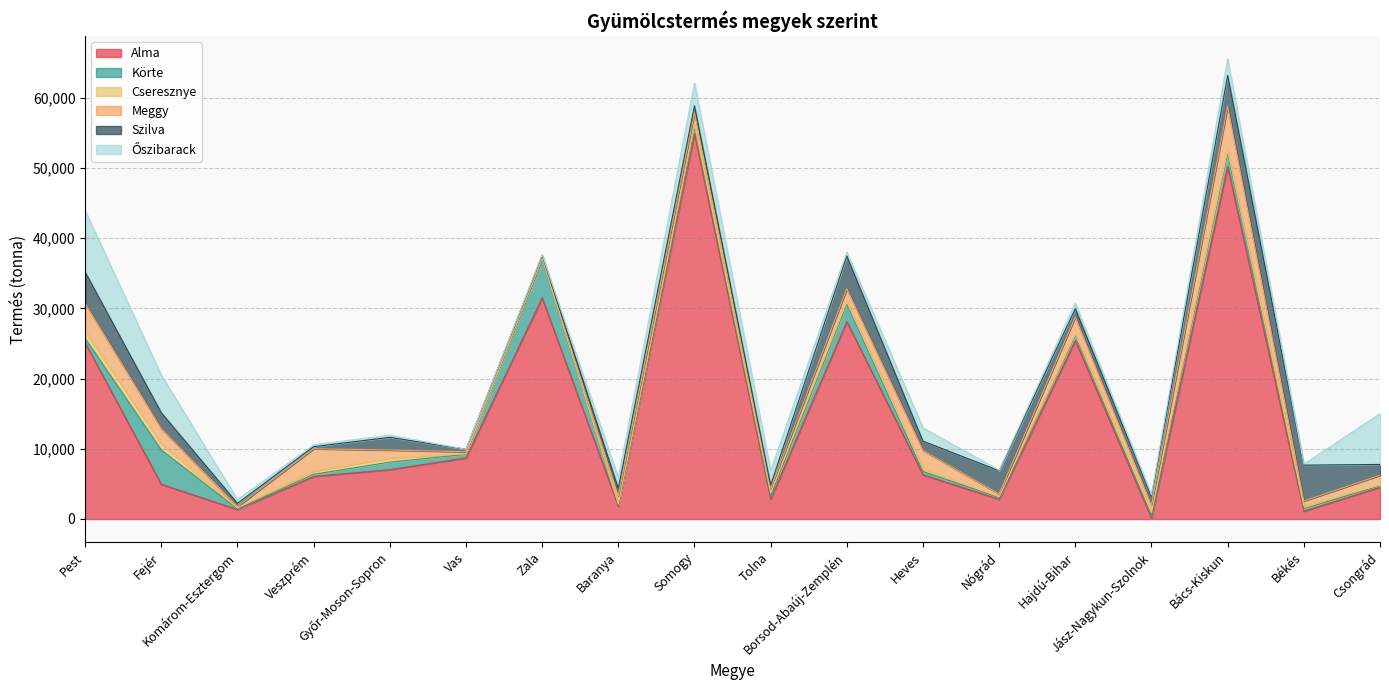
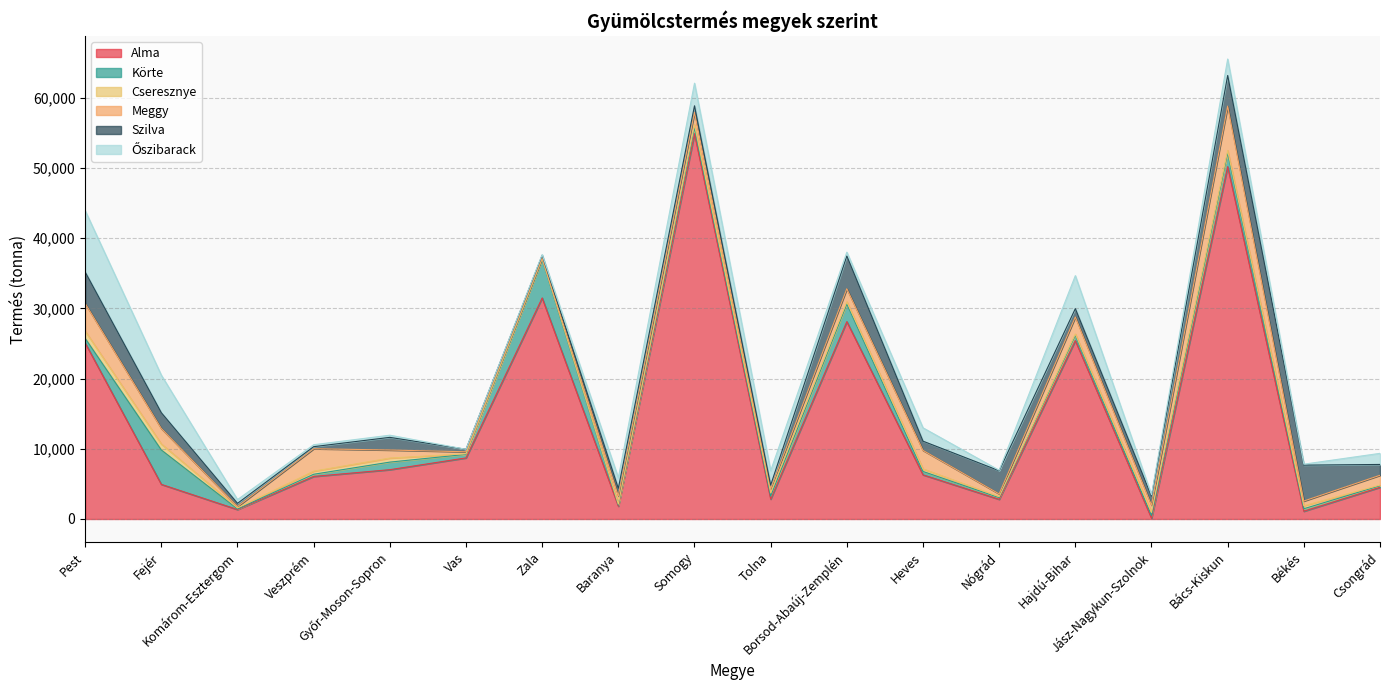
  {
    "Alma": {
      "Pest": "25,000",
      "Fejér": "5,000",
      "Győr-Moson-Sopron": "7,000",
      "Vas": "9,000",
      "Zala": "31,000",
      "Somogy": "55,000",
      "Tolna": "3,000",
      "Borsod-Abaúj-Zemplén": "28,000",
      "Heves": "6,000",
      "Hajdú-Bihar": "25,000",
      "Jász-Nagykun-Szolnok": "0",
      "Bács-Kiskun": "50,000"
    },
    "Körte": {
      "Pest": "1,000",
      "Fejér": "5,000",
      "Győr-Moson-Sopron": "1,000",
      "Somogy": "1,000",
      "Tolna": "0",
      "Heves": "0",
      "Jász-Nagykun-Szolnok": "0"
    },
    "Szilva": {
      "Pest": "4,000",
      "Fejér": "2,000",
      "Komárom-Esztergom": "0",
      "Baranya": "1,000",
      "Somogy": "1,000",
      "Tolna": "1,000",
      "Borsod-Abaúj-Zemplén": "5,000",
      "Heves": "1,000",
      "Hajdú-Bihar": "1,000",
      "Bács-Kiskun": "4,000",
      "Csongrád": "2,000"
    },
    "Őszibarack": {
      "Pest": "9,000",
      "Fejér": "5,000",
      "Komárom-Esztergom": "1,000",
      "Baranya": "2,000",
      "Somogy": "3,000",
      "Tolna": "2,000",
      "Borsod-Abaúj-Zemplén": "1,000",
      "Heves": "2,000",
-     "Hajdú-Bihar": "1,000",
+     "Hajdú-Bihar": "5,000",
      "Bács-Kiskun": "2,000",
-     "Csongrád": "7,000"
+     "Csongrád": "2,000"
    }
  }
